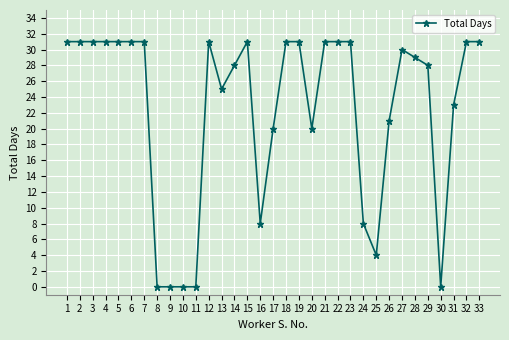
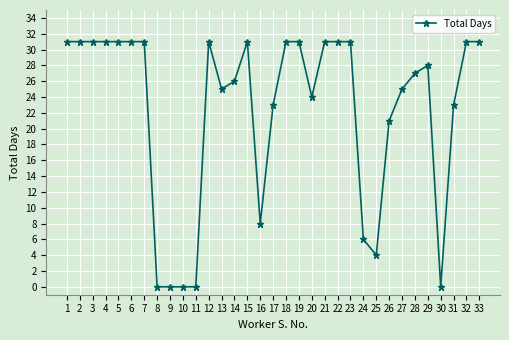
  {
    "1": 31,
    "2": 31,
    "3": 31,
    "4": 31,
    "5": 31,
    "6": 31,
    "7": 31,
    "8": 0,
    "9": 0,
    "10": 0,
    "11": 0,
    "12": 31,
    "13": 25,
-   "14": 28,
+   "14": 26,
    "15": 31,
    "16": 8,
-   "17": 20,
+   "17": 23,
    "18": 31,
    "19": 31,
-   "20": 20,
+   "20": 24,
    "21": 31,
    "22": 31,
    "23": 31,
-   "24": 8,
+   "24": 6,
    "25": 4,
    "26": 21,
-   "27": 30,
-   "28": 29,
+   "27": 25,
+   "28": 27,
    "29": 28,
    "30": 0,
    "31": 23,
    "32": 31,
    "33": 31
  }
